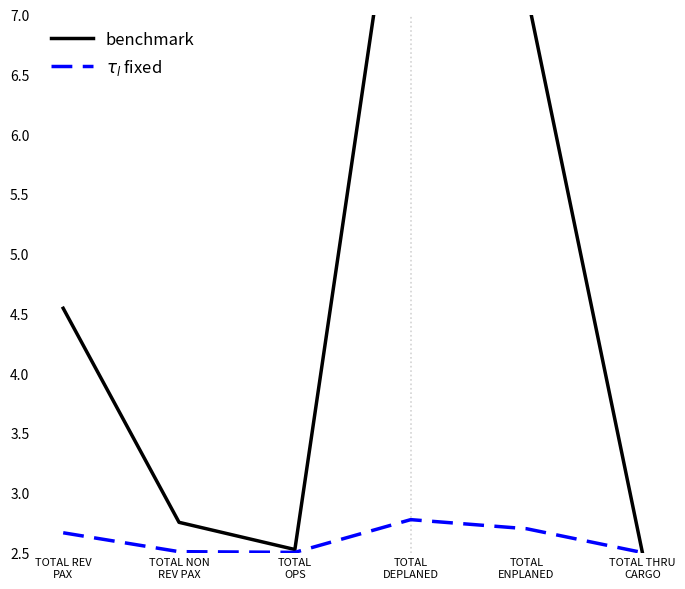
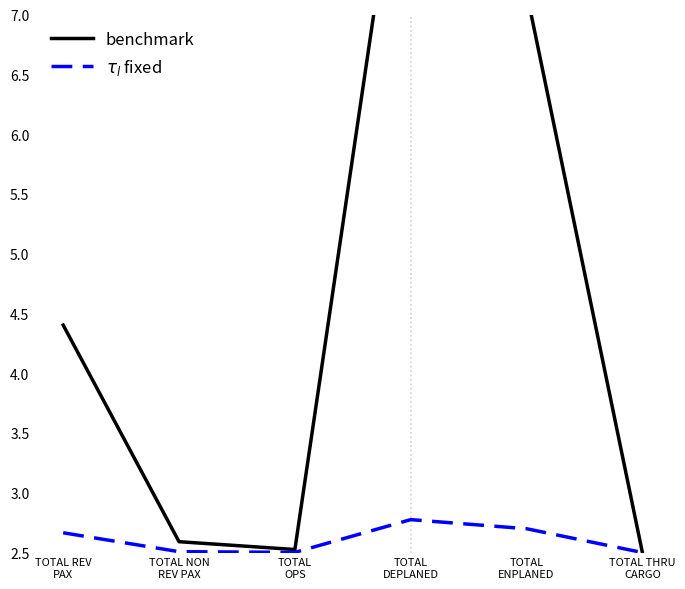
  {
    "benchmark": {
-     "TOTAL REV PAX": 4.54,
-     "TOTAL NON REV PAX": 2.75,
+     "TOTAL REV PAX": 4.40,
+     "TOTAL NON REV PAX": 2.59,
      "TOTAL OPS": 2.53
    }
  }
